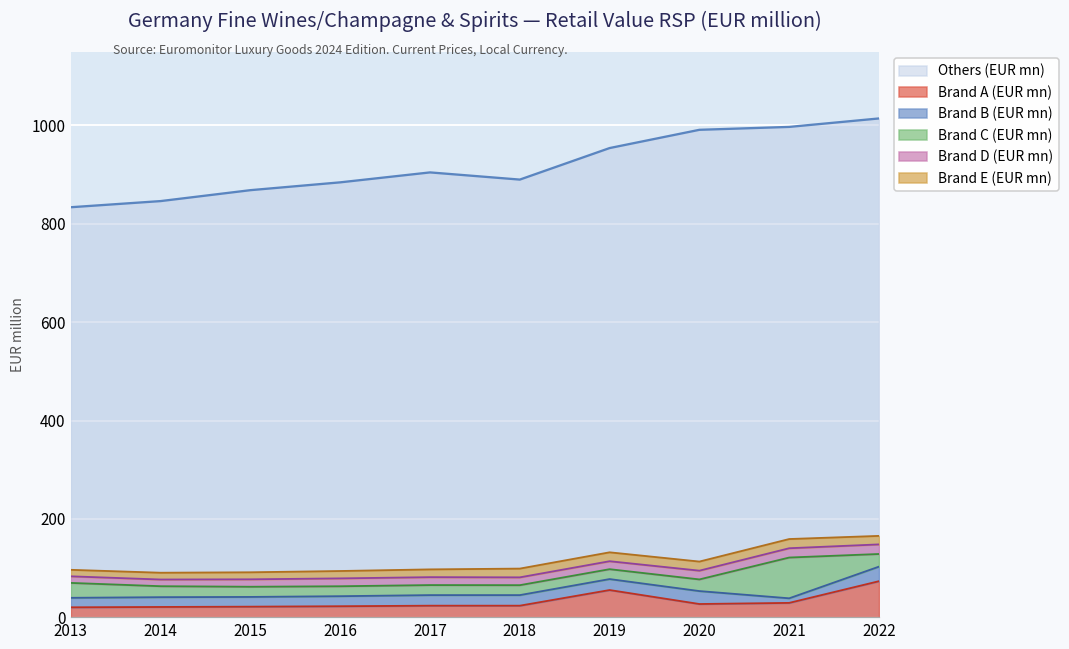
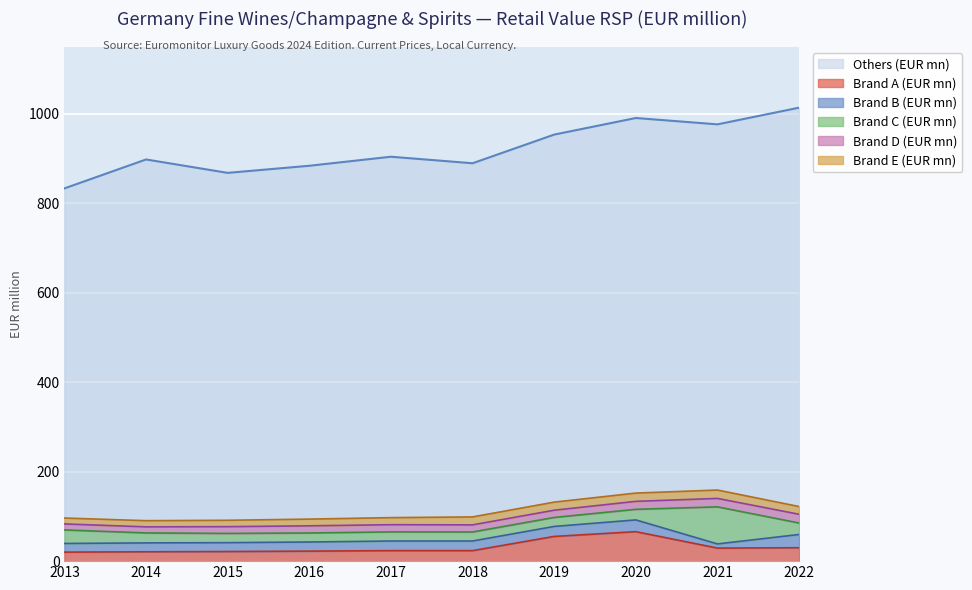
  {
    "Others (EUR mn)": {
      "2013": 830,
-     "2014": 850,
+     "2014": 900,
      "2015": 870,
      "2016": 880,
      "2017": 900,
      "2018": 890,
      "2019": 950,
      "2020": 990,
-     "2021": 1000,
+     "2021": 980,
      "2022": 1010
    },
    "Brand A (EUR mn)": {
      "2013": 20,
      "2014": 20,
      "2015": 20,
      "2016": 20,
      "2017": 20,
      "2018": 20,
      "2019": 60,
-     "2020": 30,
+     "2020": 70,
      "2021": 30,
-     "2022": 70
+     "2022": 30
    },
    "Brand B (EUR mn)": {
      "2013": 20,
      "2014": 20,
      "2015": 20,
      "2016": 20,
      "2017": 20,
      "2018": 20,
      "2019": 20,
      "2020": 30,
      "2021": 10,
      "2022": 30
    },
    "Brand C (EUR mn)": {
      "2013": 30,
      "2014": 20,
      "2015": 20,
      "2016": 20,
      "2017": 20,
      "2018": 20,
      "2019": 20,
      "2020": 20,
      "2021": 80,
      "2022": 30
    },
    "Brand D (EUR mn)": {
      "2013": 10,
      "2014": 10,
      "2015": 20,
      "2016": 20,
      "2017": 20,
      "2018": 20,
      "2019": 20,
      "2020": 20,
      "2021": 20,
      "2022": 20
    },
    "Brand E (EUR mn)": {
      "2013": 10,
      "2014": 10,
      "2015": 10,
      "2016": 20,
      "2017": 20,
      "2018": 20,
      "2019": 20,
      "2020": 20,
      "2021": 20,
      "2022": 20
    }
  }
